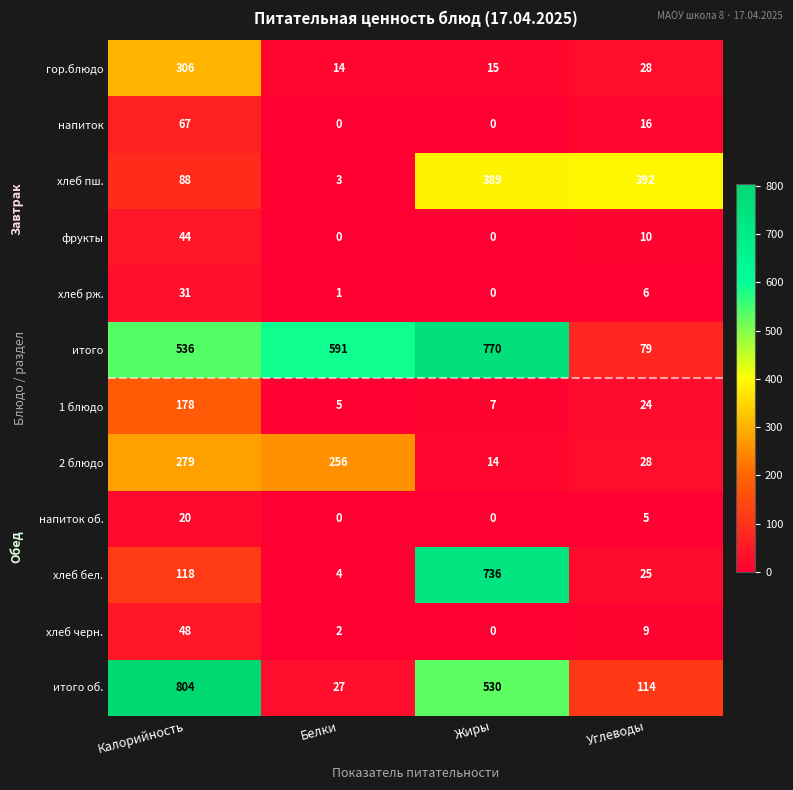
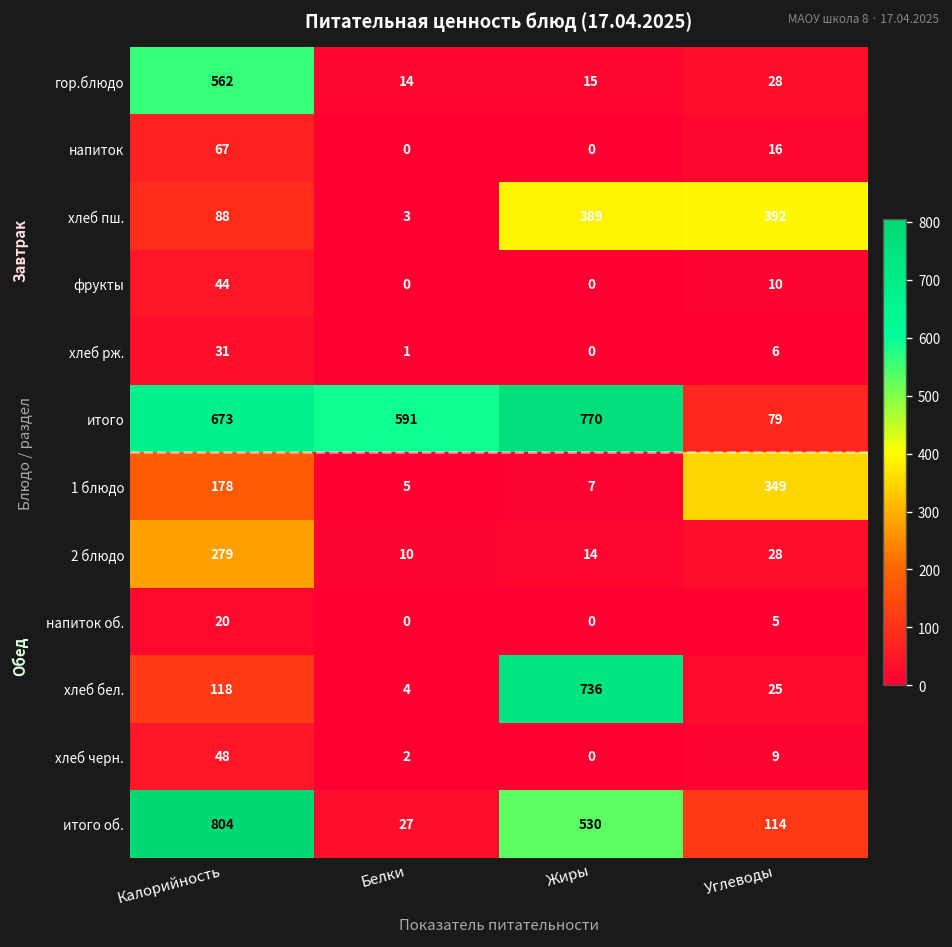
  {
    "гор.блюдо": {
-     "Калорийность": 306,
+     "Калорийность": 562,
      "Белки": 14,
      "Жиры": 15,
      "Углеводы": 28
    },
    "напиток": {
      "Калорийность": 67,
      "Белки": 0,
      "Жиры": 0,
      "Углеводы": 16
    },
    "хлеб пш.": {
      "Калорийность": 88,
      "Белки": 3,
      "Жиры": 389,
      "Углеводы": 392
    },
    "фрукты": {
      "Калорийность": 44,
      "Белки": 0,
      "Жиры": 0,
      "Углеводы": 10
    },
    "хлеб рж.": {
      "Калорийность": 31,
      "Белки": 1,
      "Жиры": 0,
      "Углеводы": 6
    },
    "итого": {
-     "Калорийность": 536,
+     "Калорийность": 673,
      "Белки": 591,
      "Жиры": 770,
      "Углеводы": 79
    },
    "1 блюдо": {
      "Калорийность": 178,
      "Белки": 5,
      "Жиры": 7,
-     "Углеводы": 24
+     "Углеводы": 349
    },
    "2 блюдо": {
      "Калорийность": 279,
-     "Белки": 256,
+     "Белки": 10,
      "Жиры": 14,
      "Углеводы": 28
    },
    "напиток об.": {
      "Калорийность": 20,
      "Белки": 0,
      "Жиры": 0,
      "Углеводы": 5
    },
    "хлеб бел.": {
      "Калорийность": 118,
      "Белки": 4,
      "Жиры": 736,
      "Углеводы": 25
    },
    "хлеб черн.": {
      "Калорийность": 48,
      "Белки": 2,
      "Жиры": 0,
      "Углеводы": 9
    },
    "итого об.": {
      "Калорийность": 804,
      "Белки": 27,
      "Жиры": 530,
      "Углеводы": 114
    }
  }
